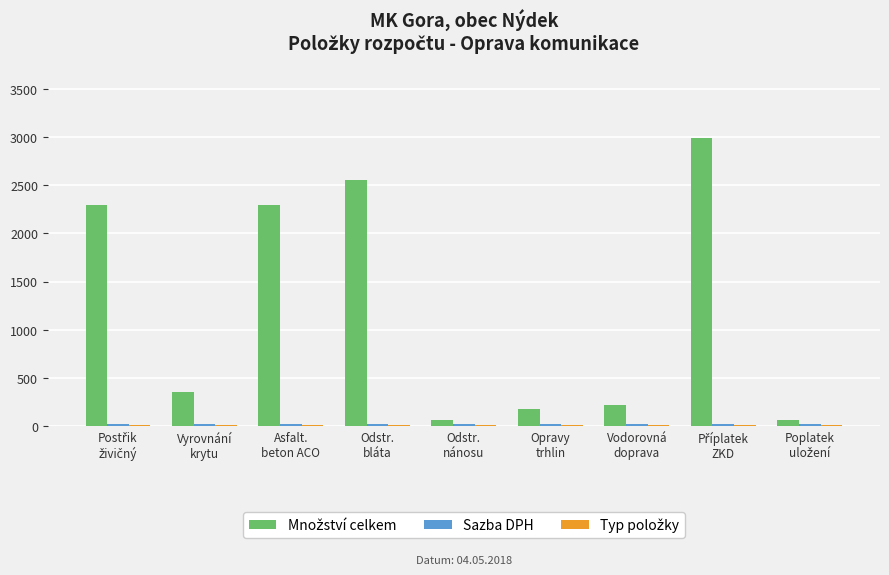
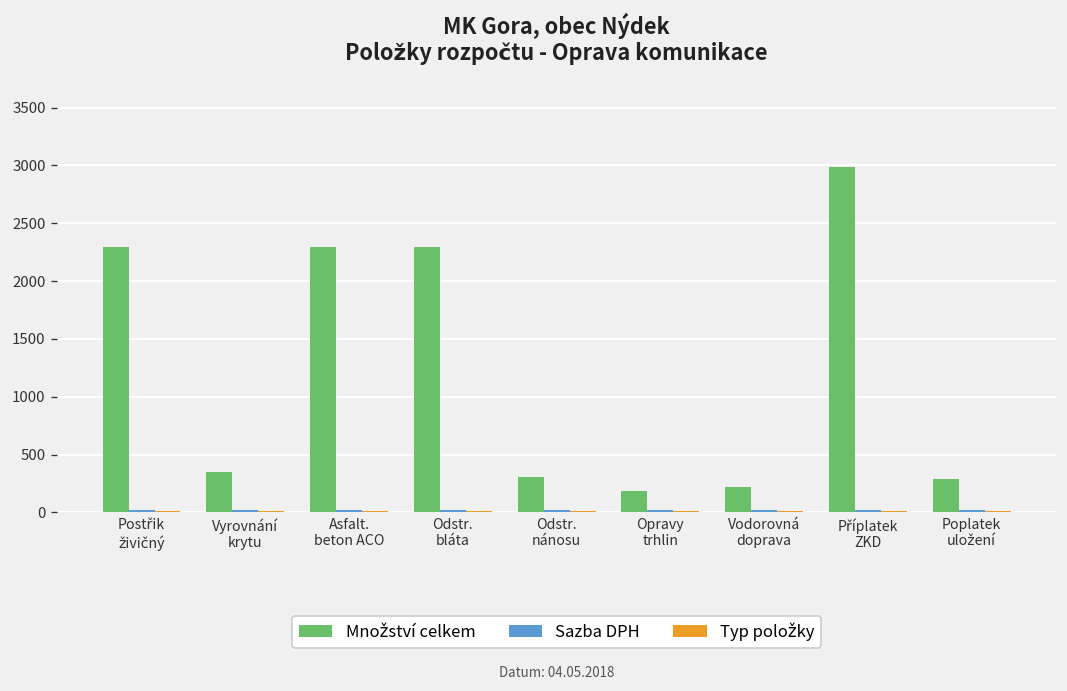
  {
    "Množství celkem": {
      "Postřik živičný": 2300,
      "Vyrovnání krytu": 400,
      "Asfalt. beton ACO": 2300,
-     "Odstr. bláta": 2600,
-     "Odstr. nánosu": 100,
+     "Odstr. bláta": 2300,
+     "Odstr. nánosu": 300,
      "Opravy trhlin": 200,
      "Vodorovná doprava": 200,
      "Příplatek ZKD": 3000,
-     "Poplatek uložení": 100
+     "Poplatek uložení": 300
    }
  }
